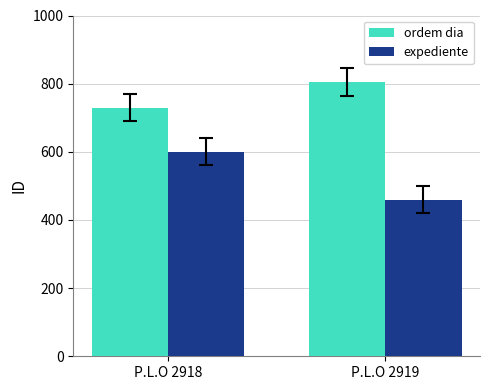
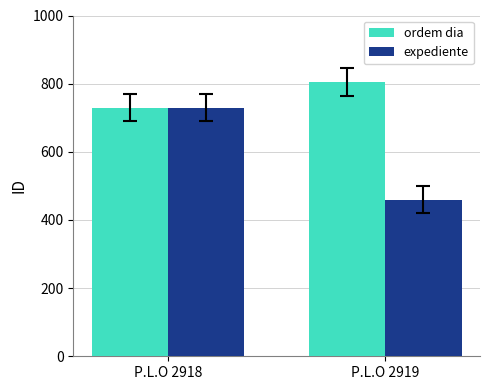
  {
    "ordem dia": {
      "P.L.O 2918": 730,
      "P.L.O 2919": 810
    },
    "expediente": {
-     "P.L.O 2918": 600,
+     "P.L.O 2918": 730,
      "P.L.O 2919": 460
    }
  }
